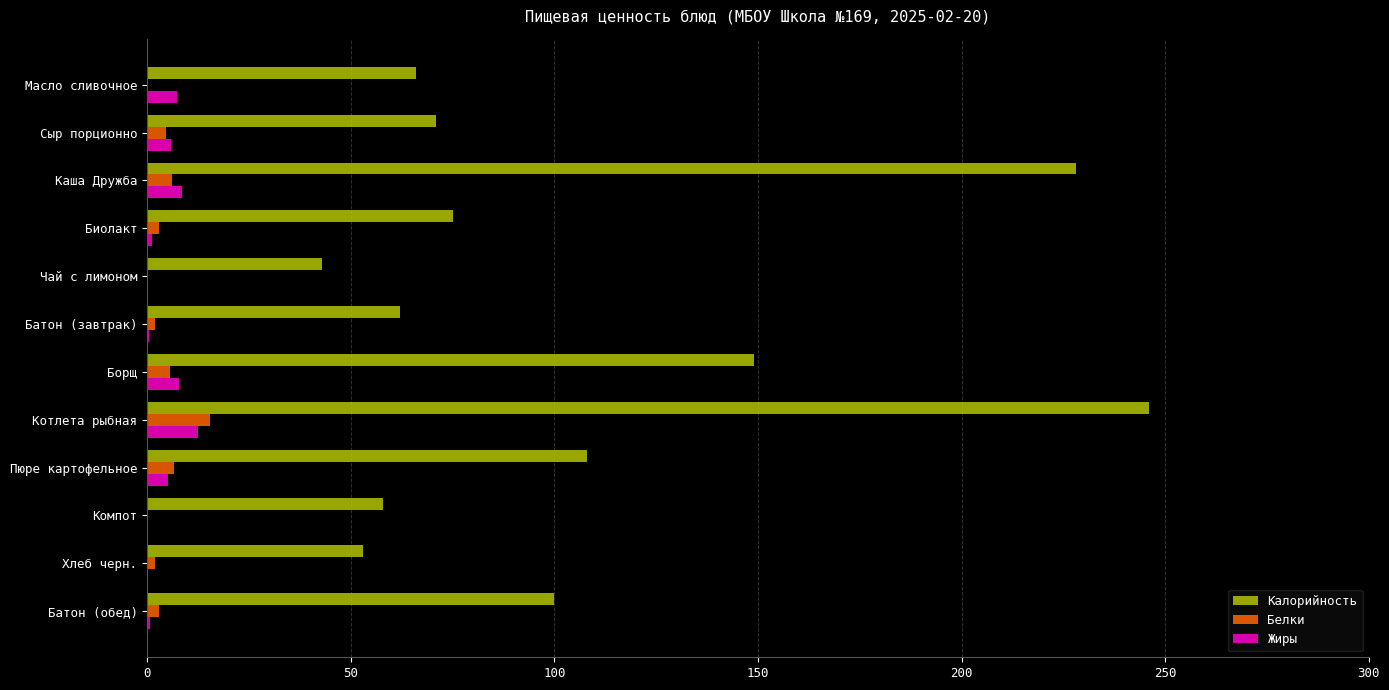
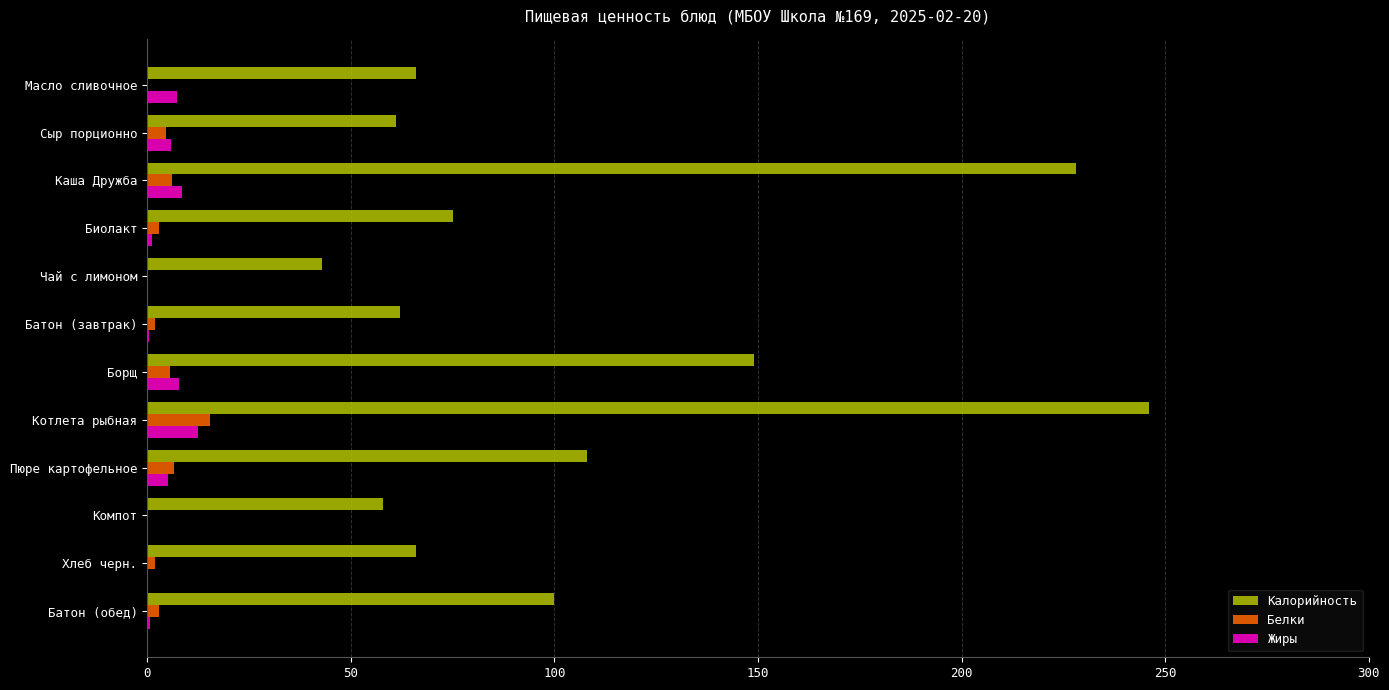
  {
    "Калорийность": {
      "Масло сливочное": 66,
-     "Сыр порционно": 71,
+     "Сыр порционно": 61,
      "Каша Дружба": 228,
      "Биолакт": 75,
      "Чай с лимоном": 43,
      "Батон (завтрак)": 62,
      "Борщ": 149,
      "Котлета рыбная": 246,
      "Пюре картофельное": 108,
      "Компот": 58,
-     "Хлеб черн.": 53,
+     "Хлеб черн.": 66,
      "Батон (обед)": 100
    },
    "Белки": {
      "Сыр порционно": 5,
      "Каша Дружба": 6,
      "Биолакт": 3,
      "Батон (завтрак)": 2,
      "Борщ": 6,
      "Котлета рыбная": 15,
      "Пюре картофельное": 7,
      "Хлеб черн.": 2,
      "Батон (обед)": 3
    },
    "Жиры": {
      "Масло сливочное": 7,
      "Сыр порционно": 6,
      "Каша Дружба": 9,
      "Биолакт": 1,
      "Борщ": 8,
      "Котлета рыбная": 13,
      "Пюре картофельное": 5,
      "Батон (обед)": 1
    }
  }
